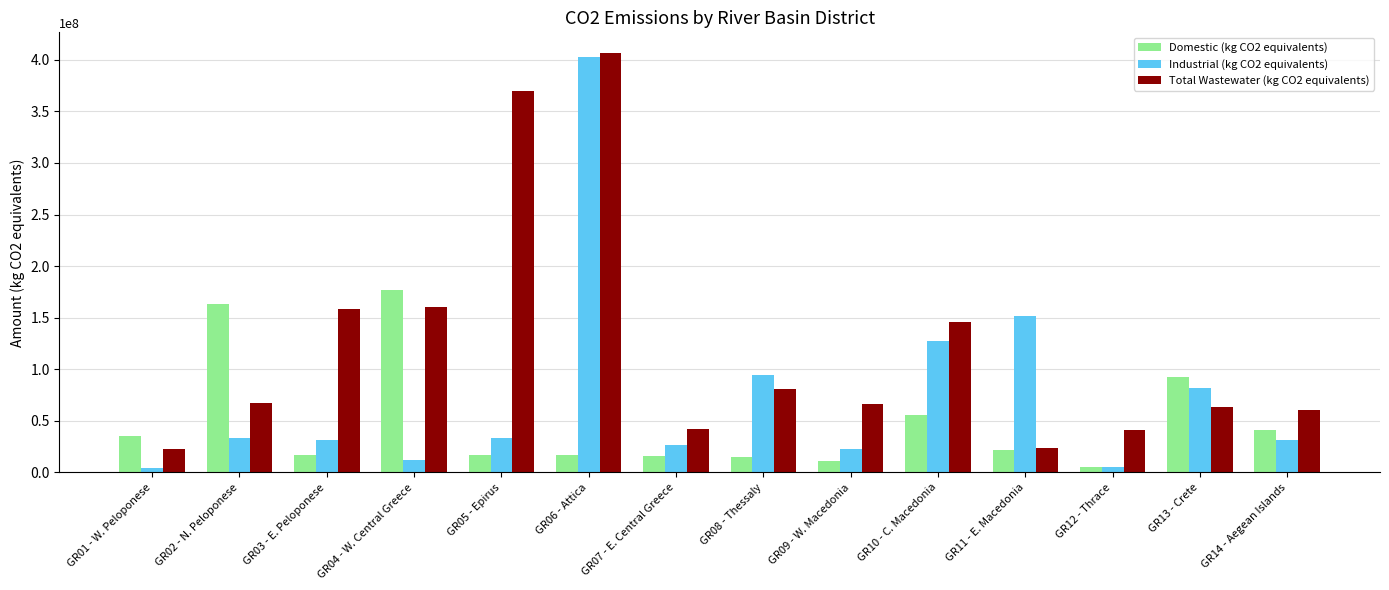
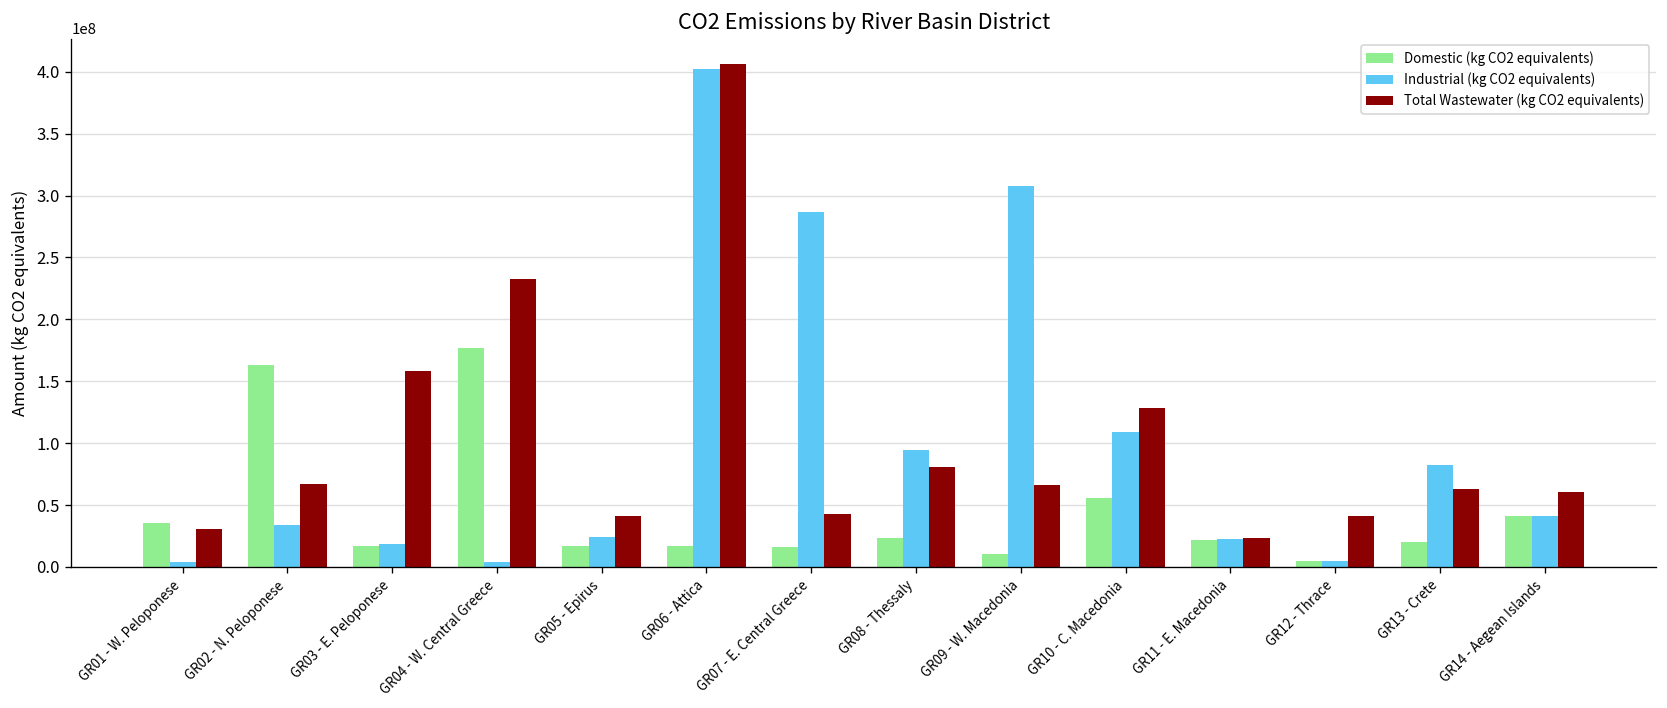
  {
    "Domestic (kg CO2 equivalents)": {
      "GR01 - W. Peloponese": 36000000,
      "GR02 - N. Peloponese": 163000000,
      "GR03 - E. Peloponese": 17000000,
      "GR04 - W. Central Greece": 177000000,
      "GR05 - Epirus": 17000000,
      "GR06 - Attica": 17000000,
      "GR07 - E. Central Greece": 16000000,
-     "GR08 - Thessaly": 15000000,
+     "GR08 - Thessaly": 23000000,
      "GR09 - W. Macedonia": 11000000,
      "GR10 - C. Macedonia": 55000000,
      "GR11 - E. Macedonia": 21000000,
      "GR12 - Thrace": 5000000,
-     "GR13 - Crete": 93000000,
+     "GR13 - Crete": 20000000,
      "GR14 - Aegean Islands": 41000000
    },
    "Industrial (kg CO2 equivalents)": {
      "GR01 - W. Peloponese": 4000000,
      "GR02 - N. Peloponese": 34000000,
-     "GR03 - E. Peloponese": 31000000,
-     "GR04 - W. Central Greece": 12000000,
-     "GR05 - Epirus": 34000000,
+     "GR03 - E. Peloponese": 19000000,
+     "GR04 - W. Central Greece": 4000000,
+     "GR05 - Epirus": 24000000,
      "GR06 - Attica": 402000000,
-     "GR07 - E. Central Greece": 27000000,
+     "GR07 - E. Central Greece": 287000000,
      "GR08 - Thessaly": 94000000,
-     "GR09 - W. Macedonia": 23000000,
-     "GR10 - C. Macedonia": 127000000,
-     "GR11 - E. Macedonia": 152000000,
+     "GR09 - W. Macedonia": 307000000,
+     "GR10 - C. Macedonia": 109000000,
+     "GR11 - E. Macedonia": 23000000,
      "GR12 - Thrace": 5000000,
      "GR13 - Crete": 82000000,
-     "GR14 - Aegean Islands": 31000000
+     "GR14 - Aegean Islands": 41000000
    },
    "Total Wastewater (kg CO2 equivalents)": {
-     "GR01 - W. Peloponese": 22000000,
+     "GR01 - W. Peloponese": 31000000,
      "GR02 - N. Peloponese": 67000000,
      "GR03 - E. Peloponese": 158000000,
-     "GR04 - W. Central Greece": 160000000,
-     "GR05 - Epirus": 370000000,
+     "GR04 - W. Central Greece": 233000000,
+     "GR05 - Epirus": 41000000,
      "GR06 - Attica": 406000000,
      "GR07 - E. Central Greece": 42000000,
      "GR08 - Thessaly": 81000000,
      "GR09 - W. Macedonia": 66000000,
-     "GR10 - C. Macedonia": 146000000,
+     "GR10 - C. Macedonia": 128000000,
      "GR11 - E. Macedonia": 23000000,
      "GR12 - Thrace": 41000000,
      "GR13 - Crete": 63000000,
      "GR14 - Aegean Islands": 60000000
    }
  }
